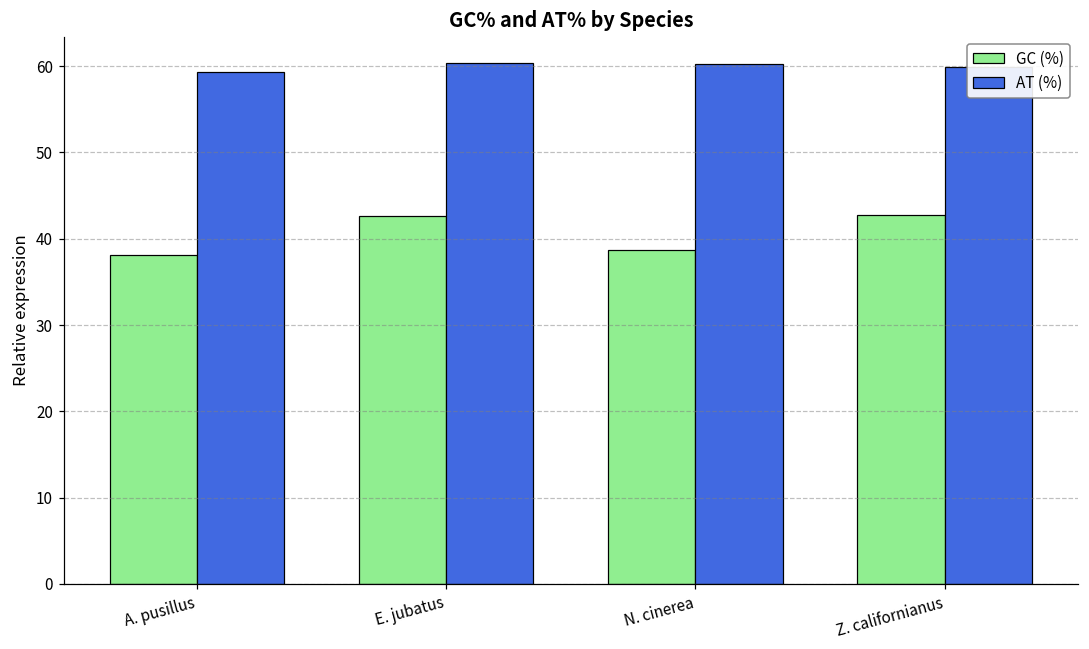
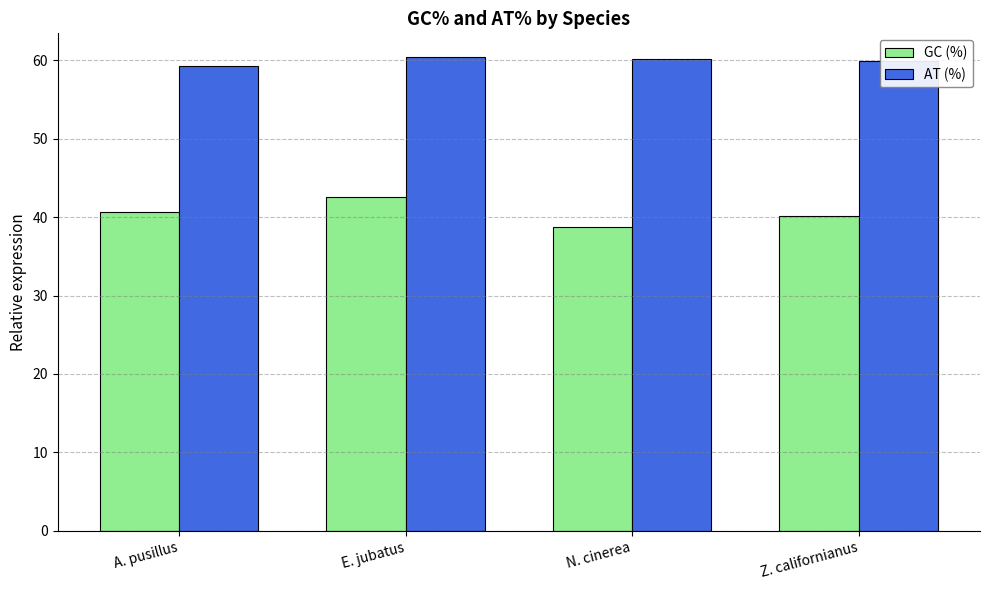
  {
    "GC (%)": {
-     "A. pusillus": 38,
+     "A. pusillus": 41,
      "E. jubatus": 43,
      "N. cinerea": 39,
-     "Z. californianus": 43
+     "Z. californianus": 40
    },
    "AT (%)": {
      "A. pusillus": 59,
      "E. jubatus": 60,
      "N. cinerea": 60
    }
  }
